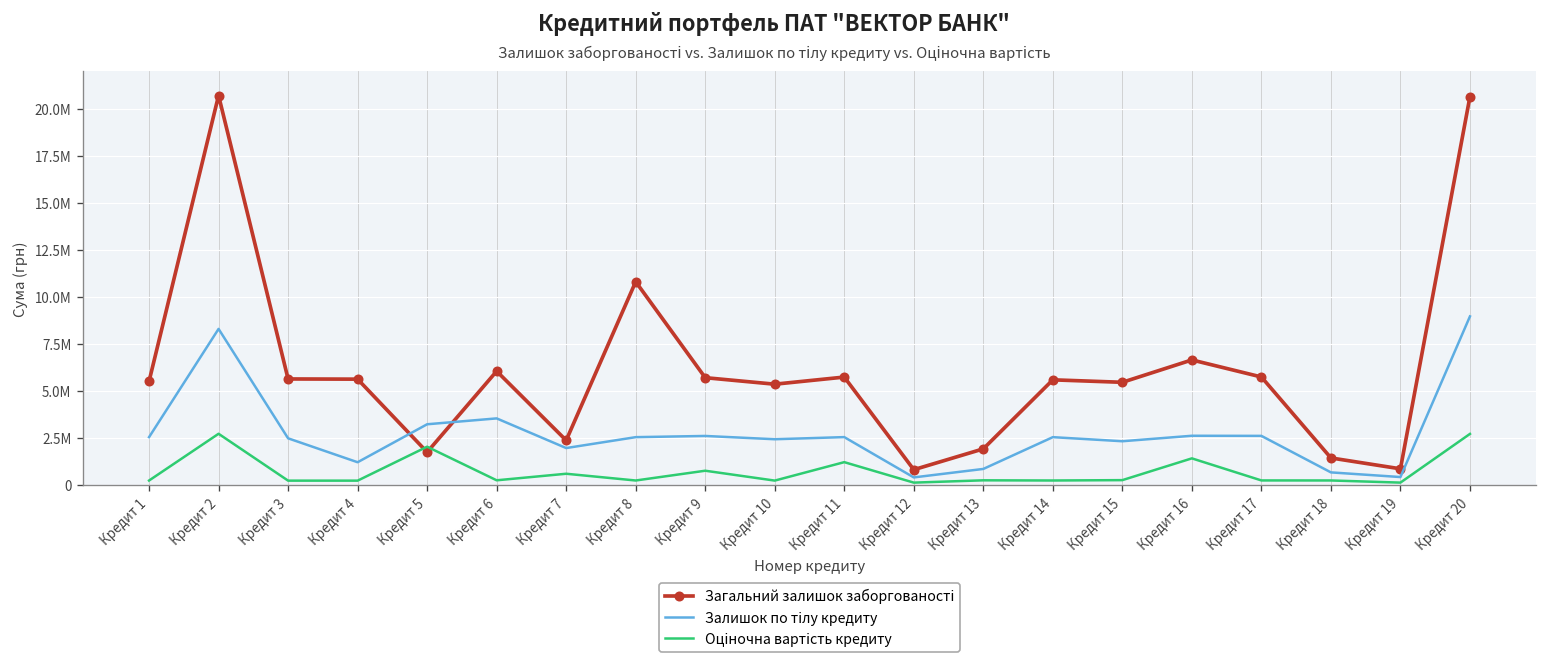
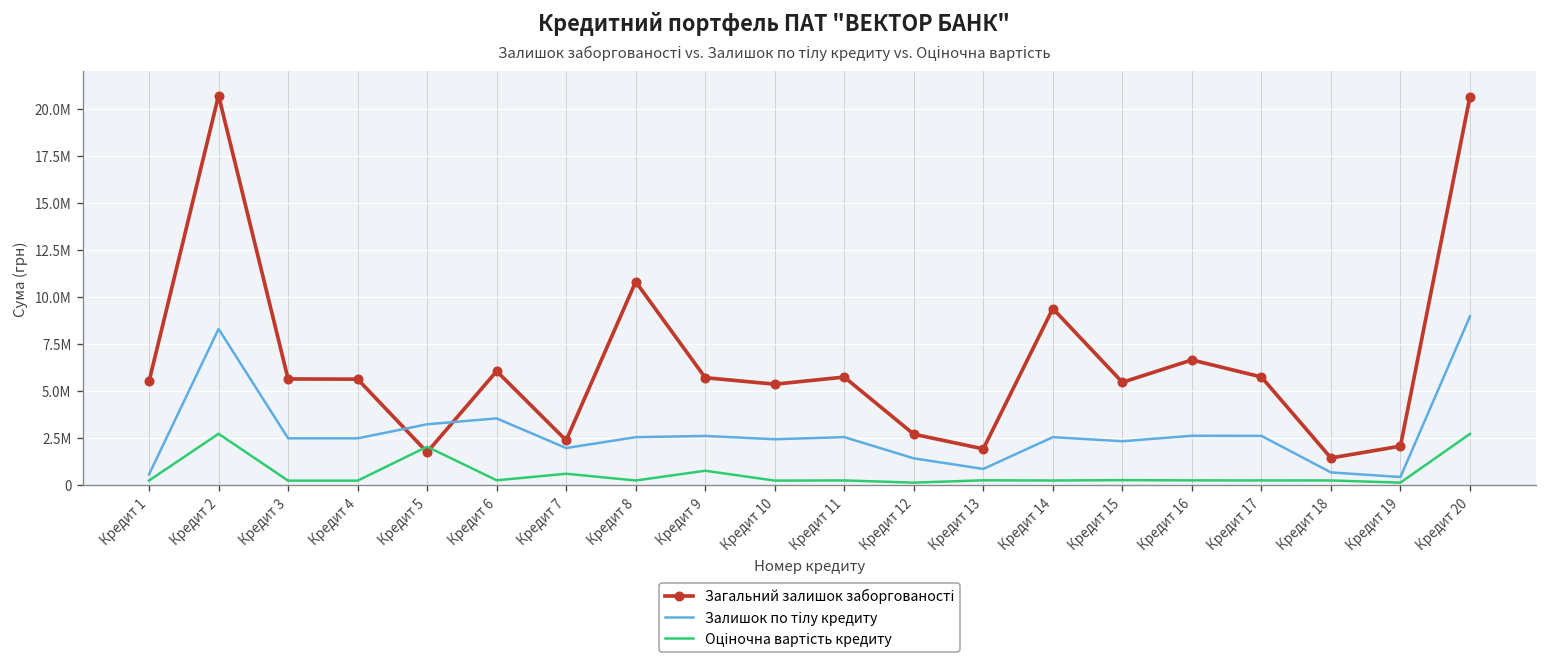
  {
    "Загальний залишок заборгованості": {
      "Кредит 1": 5500000,
      "Кредит 2": 20700000,
      "Кредит 3": 5600000,
      "Кредит 4": 5600000,
      "Кредит 5": 1700000,
      "Кредит 6": 6000000,
      "Кредит 7": 2400000,
      "Кредит 8": 10800000,
      "Кредит 9": 5700000,
      "Кредит 10": 5400000,
      "Кредит 11": 5700000,
-     "Кредит 12": 800000,
+     "Кредит 12": 2700000,
      "Кредит 13": 1900000,
-     "Кредит 14": 5600000,
+     "Кредит 14": 9400000,
      "Кредит 15": 5500000,
      "Кредит 16": 6600000,
      "Кредит 17": 5700000,
      "Кредит 18": 1400000,
-     "Кредит 19": 900000,
+     "Кредит 19": 2100000,
      "Кредит 20": 20700000
    },
    "Залишок по тілу кредиту": {
-     "Кредит 1": 2500000,
+     "Кредит 1": 600000,
      "Кредит 2": 8300000,
      "Кредит 3": 2500000,
-     "Кредит 4": 1200000,
+     "Кредит 4": 2500000,
      "Кредит 5": 3200000,
      "Кредит 6": 3500000,
      "Кредит 7": 2000000,
      "Кредит 8": 2500000,
      "Кредит 9": 2600000,
      "Кредит 10": 2400000,
      "Кредит 11": 2500000,
-     "Кредит 12": 400000,
+     "Кредит 12": 1400000,
      "Кредит 13": 800000,
      "Кредит 14": 2500000,
      "Кредит 15": 2300000,
      "Кредит 16": 2600000,
      "Кредит 17": 2600000,
      "Кредит 18": 700000,
      "Кредит 19": 400000,
      "Кредит 20": 9000000
    },
    "Оціночна вартість кредиту": {
      "Кредит 1": 200000,
      "Кредит 2": 2700000,
      "Кредит 3": 200000,
      "Кредит 4": 200000,
      "Кредит 5": 2000000,
      "Кредит 6": 200000,
      "Кредит 7": 600000,
      "Кредит 8": 200000,
      "Кредит 9": 800000,
      "Кредит 10": 200000,
-     "Кредит 11": 1200000,
+     "Кредит 11": 200000,
      "Кредит 12": 100000,
      "Кредит 13": 200000,
      "Кредит 14": 200000,
      "Кредит 15": 300000,
-     "Кредит 16": 1400000,
+     "Кредит 16": 200000,
      "Кредит 17": 200000,
      "Кредит 18": 200000,
      "Кредит 19": 100000,
      "Кредит 20": 2700000
    }
  }
